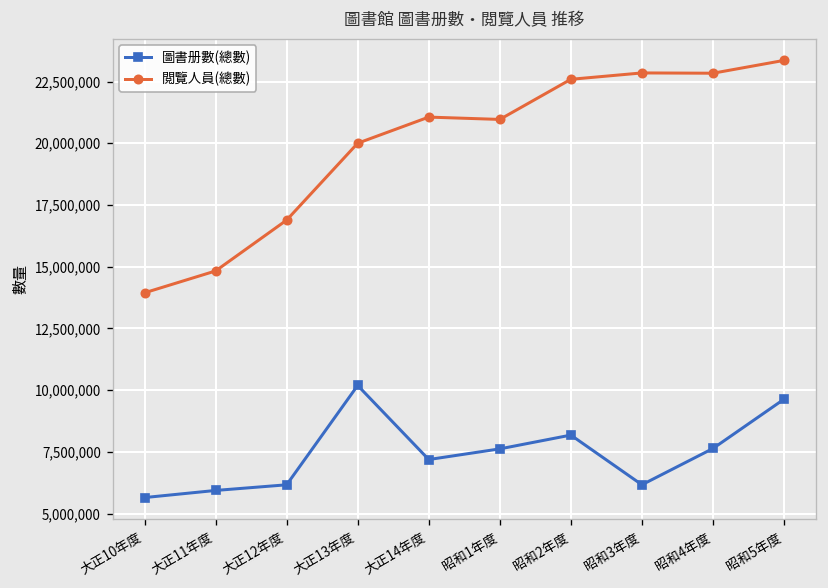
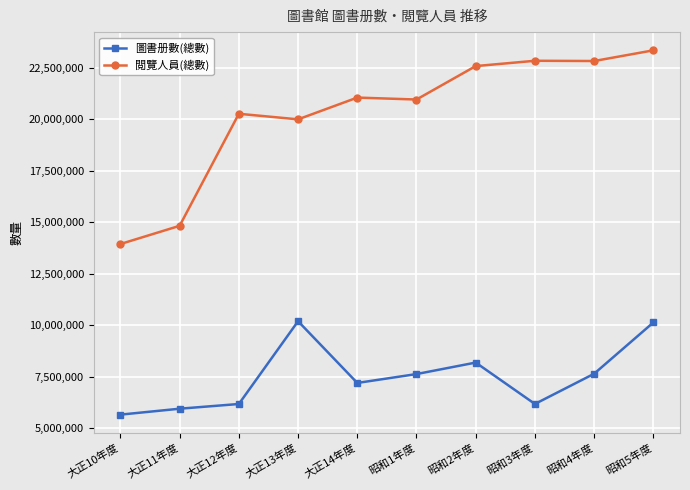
  {
    "圖書册數(總數)": {
      "大正10年度": "5,700,000",
      "大正11年度": "5,900,000",
      "大正12年度": "6,200,000",
      "大正13年度": "10,200,000",
      "大正14年度": "7,200,000",
      "昭和1年度": "7,600,000",
      "昭和2年度": "8,200,000",
      "昭和3年度": "6,200,000",
      "昭和4年度": "7,600,000",
-     "昭和5年度": "9,600,000"
+     "昭和5年度": "10,100,000"
    },
    "閲覽人員(總數)": {
      "大正10年度": "13,900,000",
      "大正11年度": "14,800,000",
-     "大正12年度": "16,900,000",
+     "大正12年度": "20,300,000",
      "大正13年度": "20,000,000",
      "大正14年度": "21,100,000",
      "昭和1年度": "21,000,000",
      "昭和2年度": "22,600,000",
      "昭和3年度": "22,800,000",
      "昭和4年度": "22,800,000",
      "昭和5年度": "23,400,000"
    }
  }
